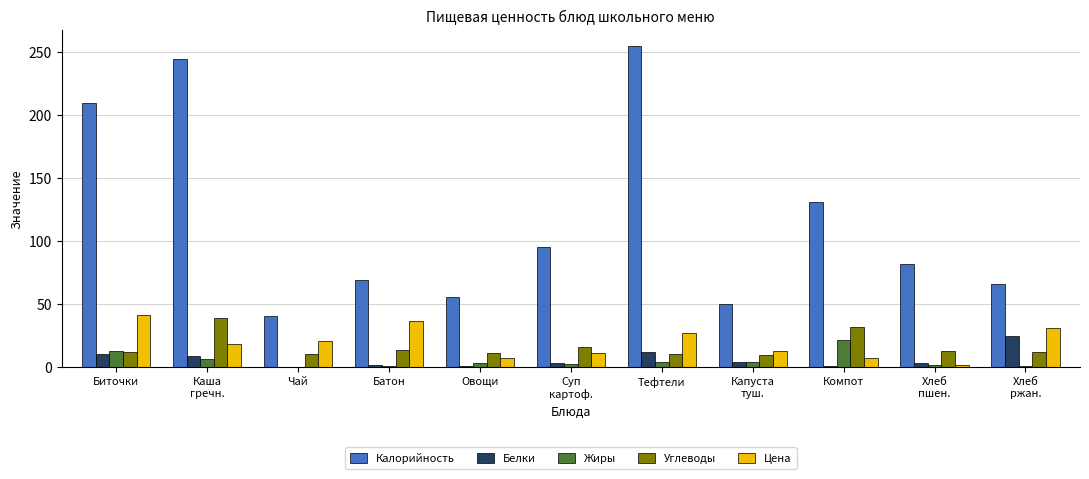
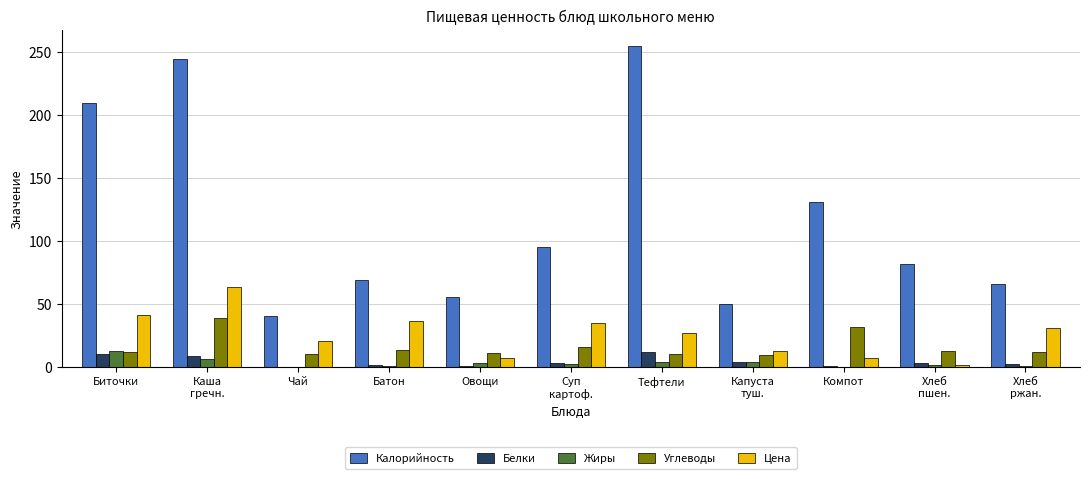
  {
    "Калорийность": {
      "Биточки": 210,
      "Каша гречн.": 245,
      "Чай": 41,
      "Батон": 69,
      "Овощи": 56,
      "Суп картоф.": 95,
      "Тефтели": 255,
      "Капуста туш.": 50,
      "Компот": 131,
      "Хлеб пшен.": 82,
      "Хлеб ржан.": 66
    },
    "Белки": {
      "Биточки": 11,
      "Каша гречн.": 9,
      "Суп картоф.": 3,
      "Тефтели": 12,
      "Капуста туш.": 4,
      "Хлеб пшен.": 3,
-     "Хлеб ржан.": 25
+     "Хлеб ржан.": 2
    },
    "Жиры": {
      "Биточки": 13,
      "Каша гречн.": 6,
      "Чай": 0,
      "Овощи": 4,
      "Суп картоф.": 2,
      "Тефтели": 4,
      "Капуста туш.": 4,
-     "Компот": 21
+     "Компот": 0
    },
    "Углеводы": {
      "Биточки": 12,
      "Каша гречн.": 39,
      "Чай": 10,
      "Батон": 14,
      "Овощи": 11,
      "Суп картоф.": 16,
      "Тефтели": 10,
      "Капуста туш.": 10,
      "Компот": 32,
      "Хлеб пшен.": 13,
      "Хлеб ржан.": 12
    },
    "Цена": {
      "Биточки": 42,
-     "Каша гречн.": 19,
+     "Каша гречн.": 64,
      "Чай": 21,
      "Батон": 37,
      "Овощи": 8,
-     "Суп картоф.": 11,
+     "Суп картоф.": 35,
      "Тефтели": 27,
      "Капуста туш.": 13,
      "Компот": 7,
      "Хлеб ржан.": 31
    }
  }
